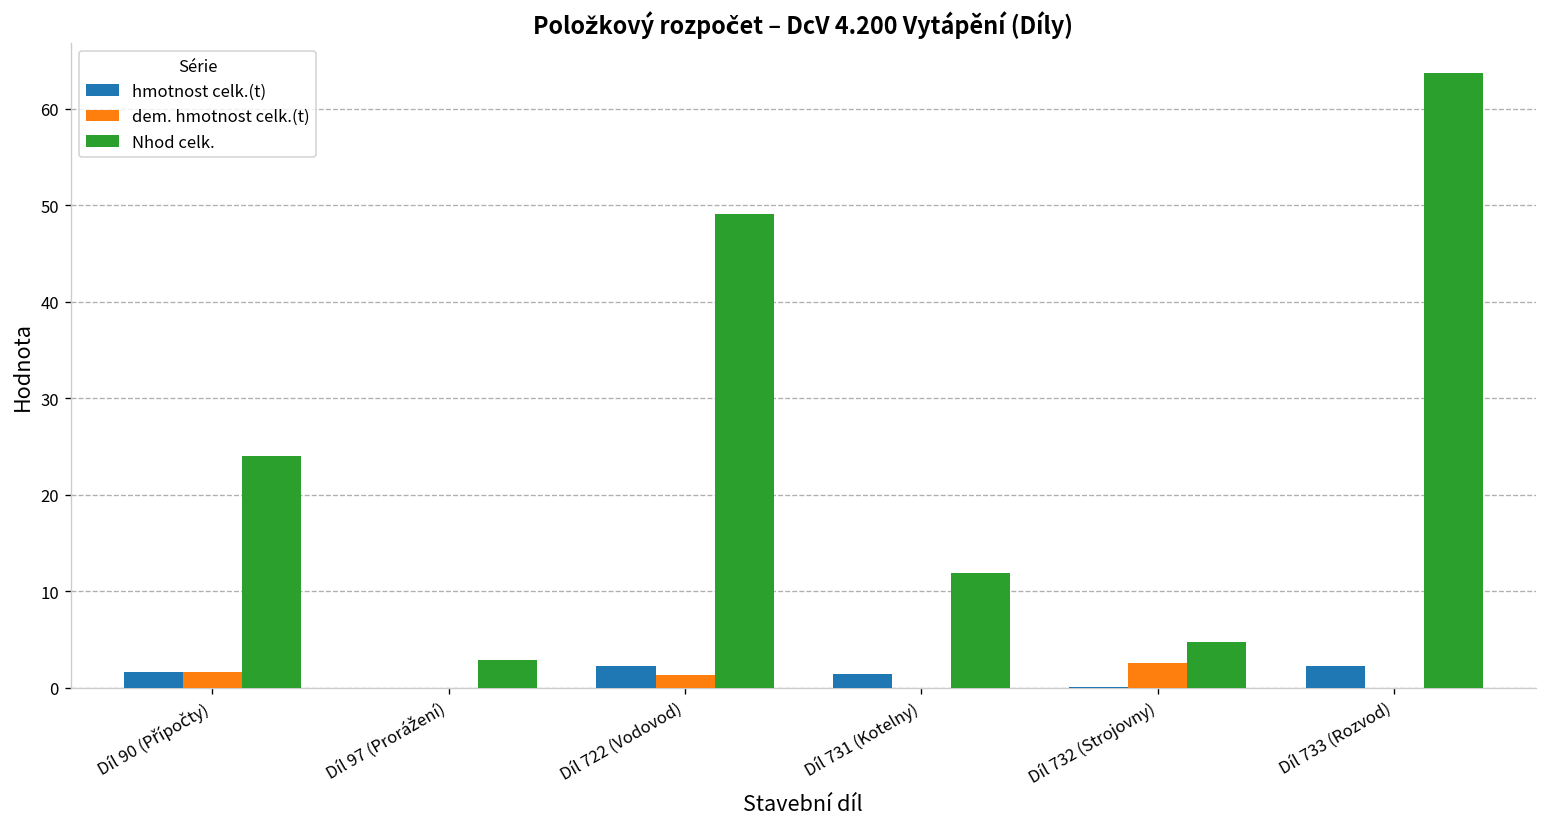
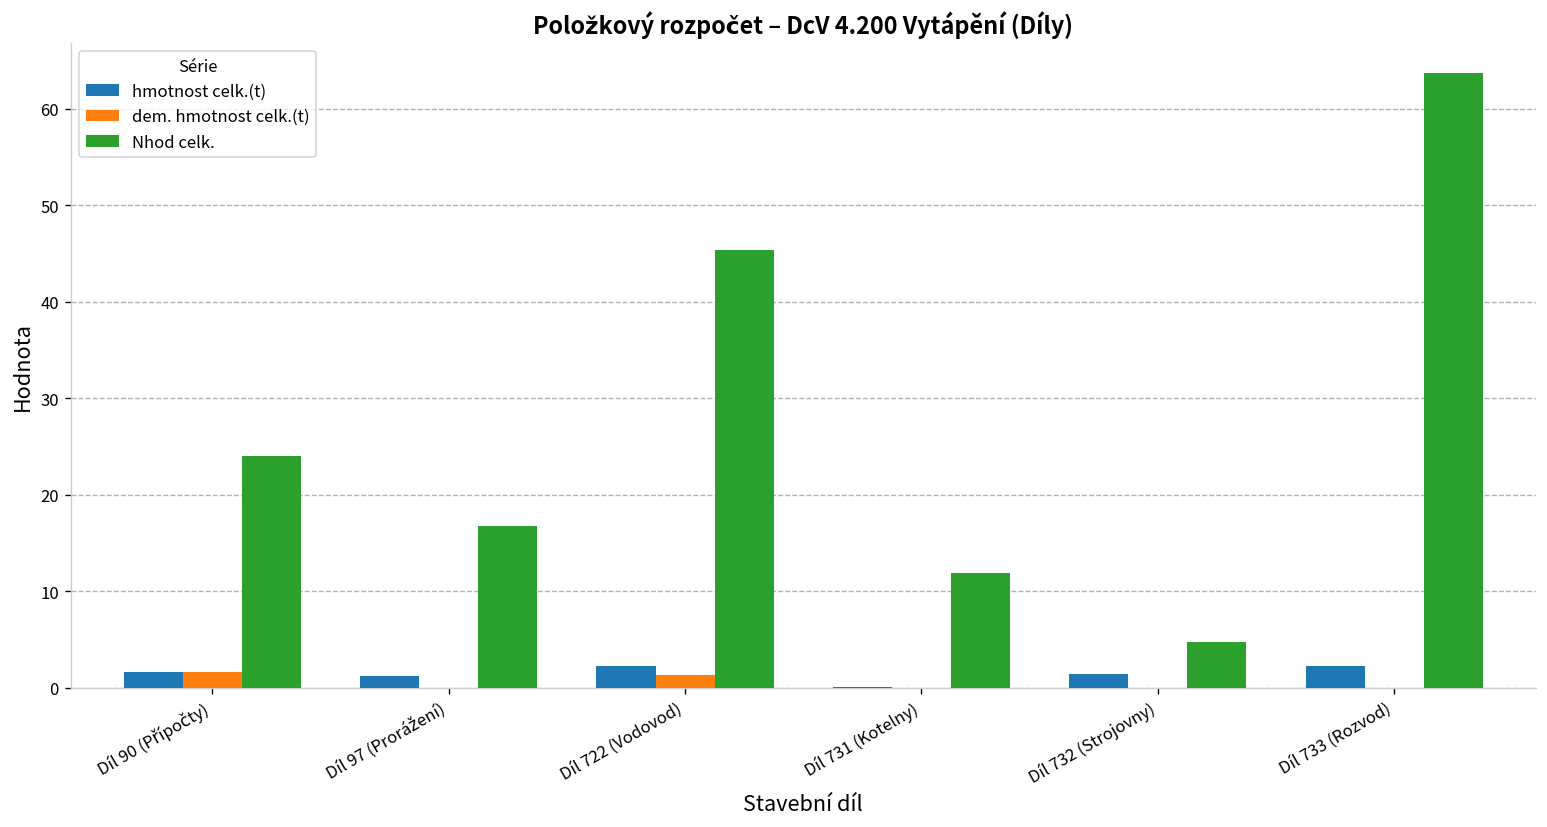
  {
    "hmotnost celk.(t)": {
      "Díl 90 (Přípočty)": 2,
-     "Díl 97 (Prorážení)": 0,
+     "Díl 97 (Prorážení)": 1,
      "Díl 722 (Vodovod)": 2,
-     "Díl 731 (Kotelny)": 1,
-     "Díl 732 (Strojovny)": 0,
+     "Díl 731 (Kotelny)": 0,
+     "Díl 732 (Strojovny)": 1,
      "Díl 733 (Rozvod)": 2
    },
    "dem. hmotnost celk.(t)": {
      "Díl 90 (Přípočty)": 2,
      "Díl 722 (Vodovod)": 1,
      "Díl 731 (Kotelny)": 0,
-     "Díl 732 (Strojovny)": 3,
+     "Díl 732 (Strojovny)": 0,
      "Díl 733 (Rozvod)": 0
    },
    "Nhod celk.": {
      "Díl 90 (Přípočty)": 24,
-     "Díl 97 (Prorážení)": 3,
-     "Díl 722 (Vodovod)": 49,
+     "Díl 97 (Prorážení)": 17,
+     "Díl 722 (Vodovod)": 45,
      "Díl 731 (Kotelny)": 12,
      "Díl 732 (Strojovny)": 5,
      "Díl 733 (Rozvod)": 64
    }
  }
